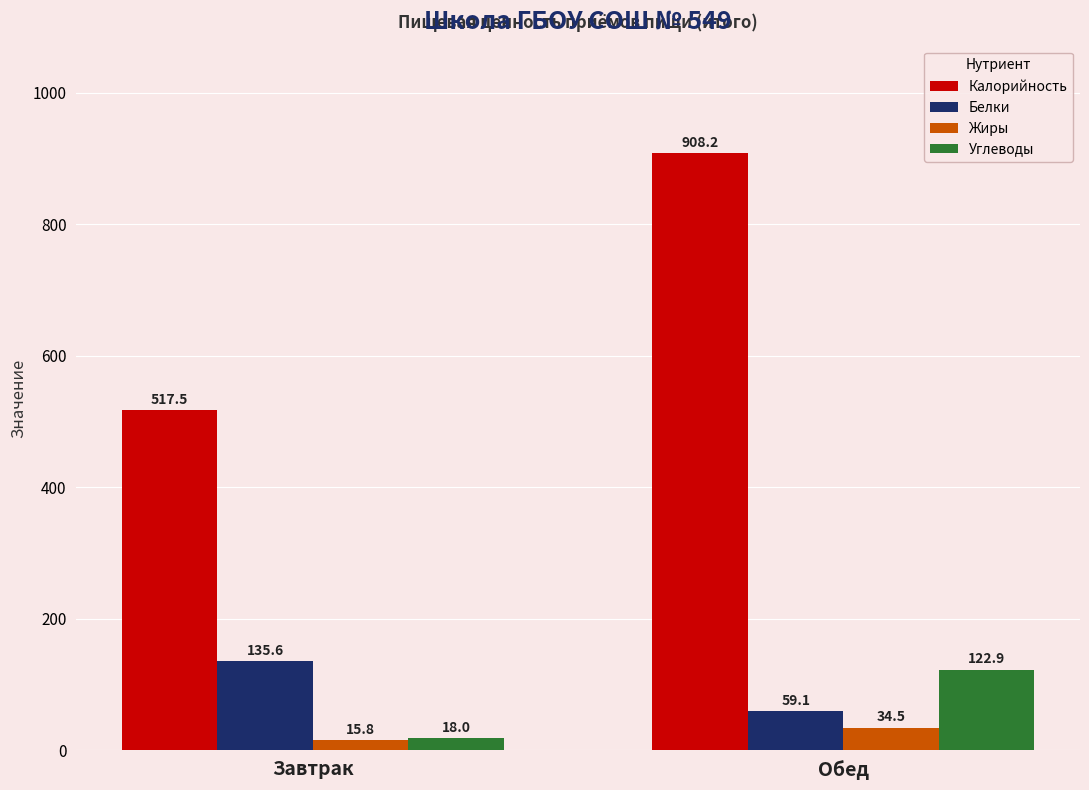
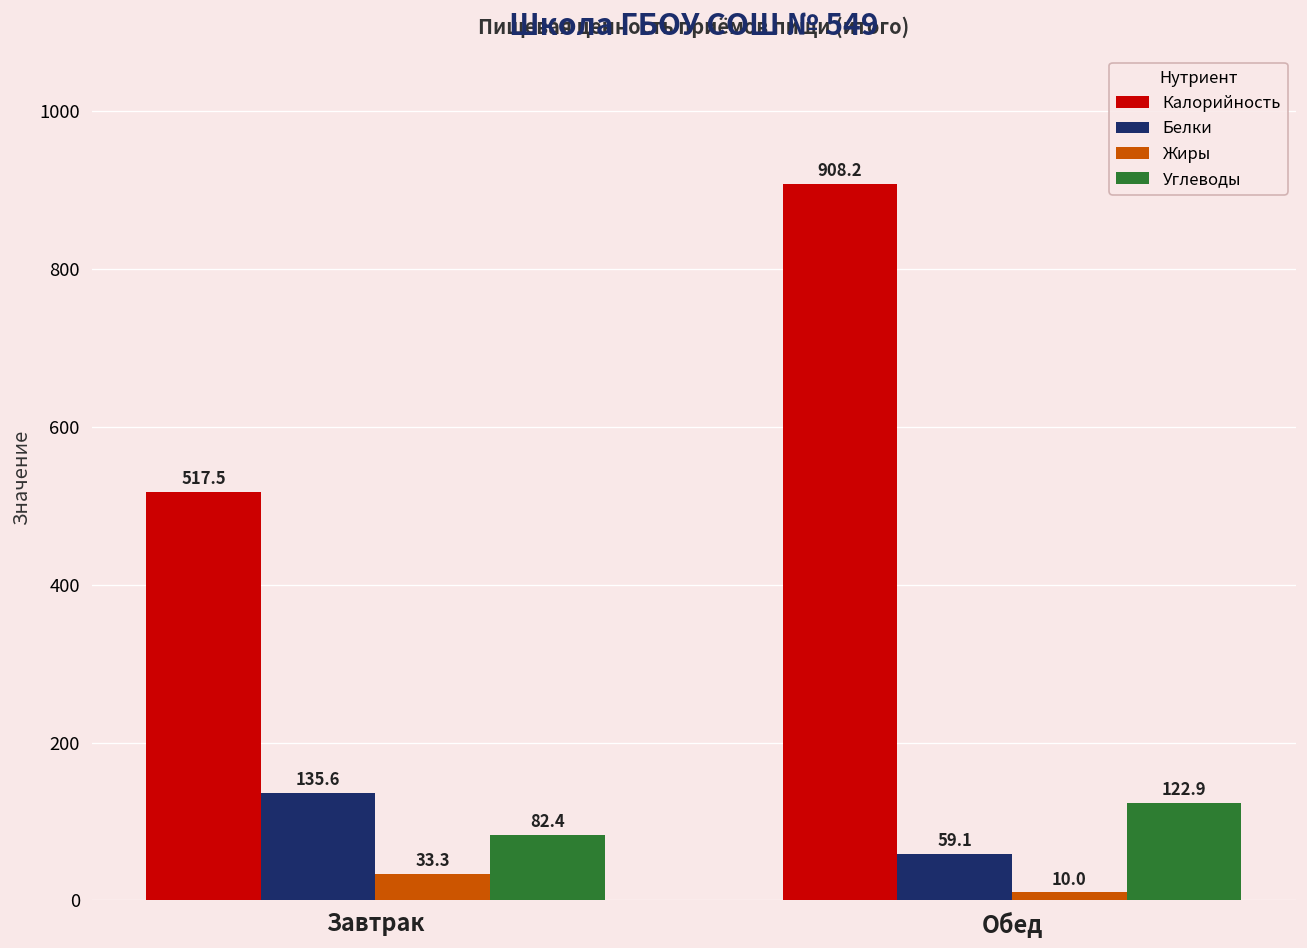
  {
    "Калорийность": {
      "Завтрак": 517.5,
      "Обед": 908.2
    },
    "Белки": {
      "Завтрак": 135.6,
      "Обед": 59.1
    },
    "Жиры": {
-     "Завтрак": 15.8,
-     "Обед": 34.5
+     "Завтрак": 33.3,
+     "Обед": 10.0
    },
    "Углеводы": {
-     "Завтрак": 18.0,
+     "Завтрак": 82.4,
      "Обед": 122.9
    }
  }
